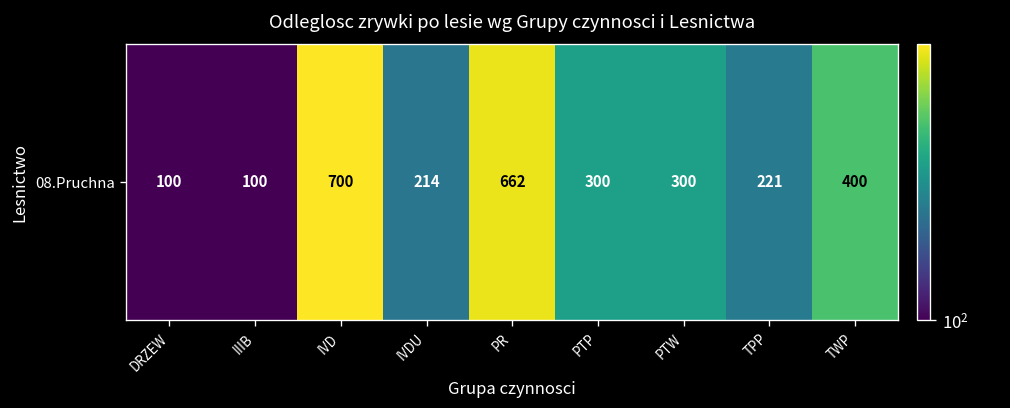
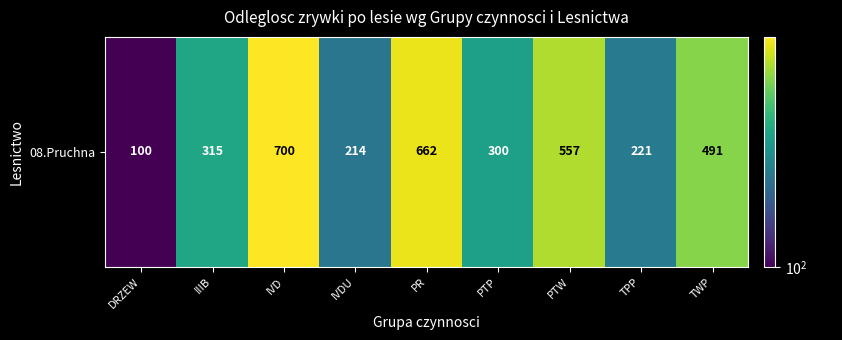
  {
    "08.Pruchna": {
      "DRZEW": 100,
-     "IIIB": 100,
+     "IIIB": 315,
      "IVD": 700,
      "IVDU": 214,
      "PR": 662,
      "PTP": 300,
-     "PTW": 300,
+     "PTW": 557,
      "TPP": 221,
-     "TWP": 400
+     "TWP": 491
    }
  }
